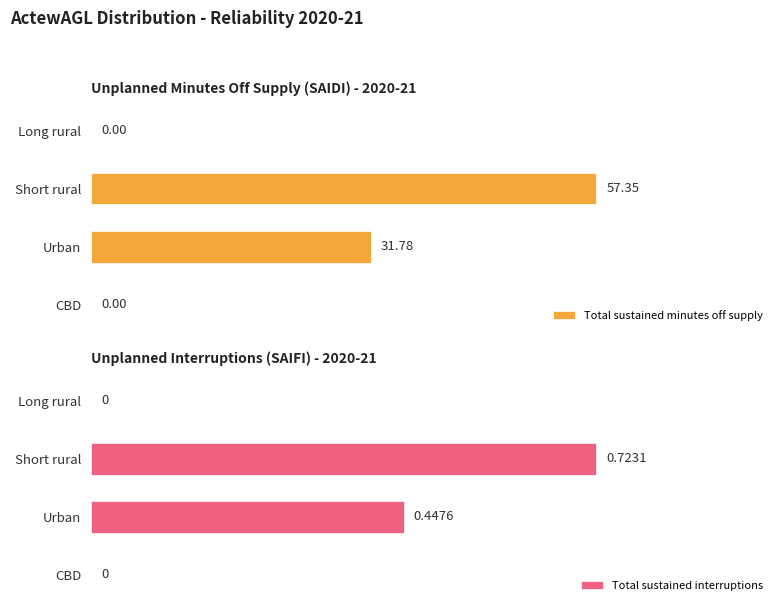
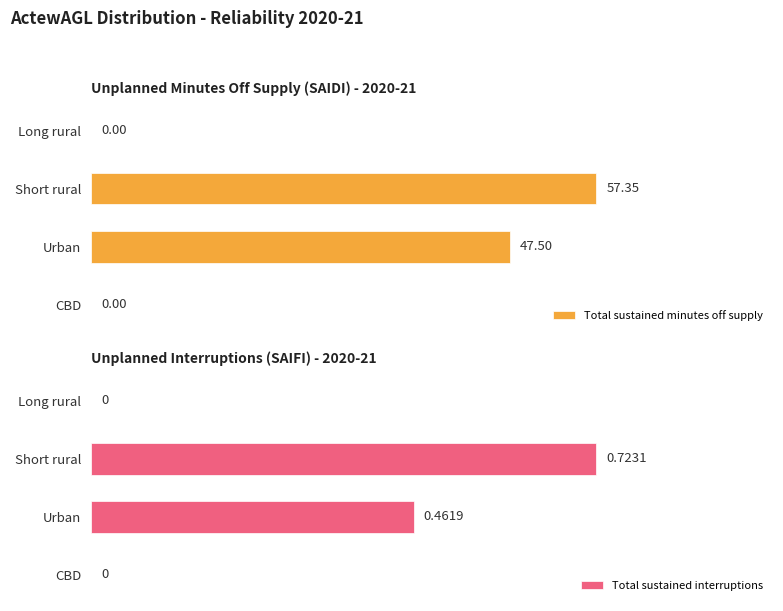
  {
    "Unplanned Minutes Off Supply (SAIDI) - 2020-21": {
      "Long rural": 0.00,
      "Short rural": 57.35,
-     "Urban": 31.78,
+     "Urban": 47.50,
      "CBD": 0.00
    },
    "Unplanned Interruptions (SAIFI) - 2020-21": {
      "Long rural": 0,
      "Short rural": 0.7231,
-     "Urban": 0.4476,
+     "Urban": 0.4619,
      "CBD": 0
    }
  }
